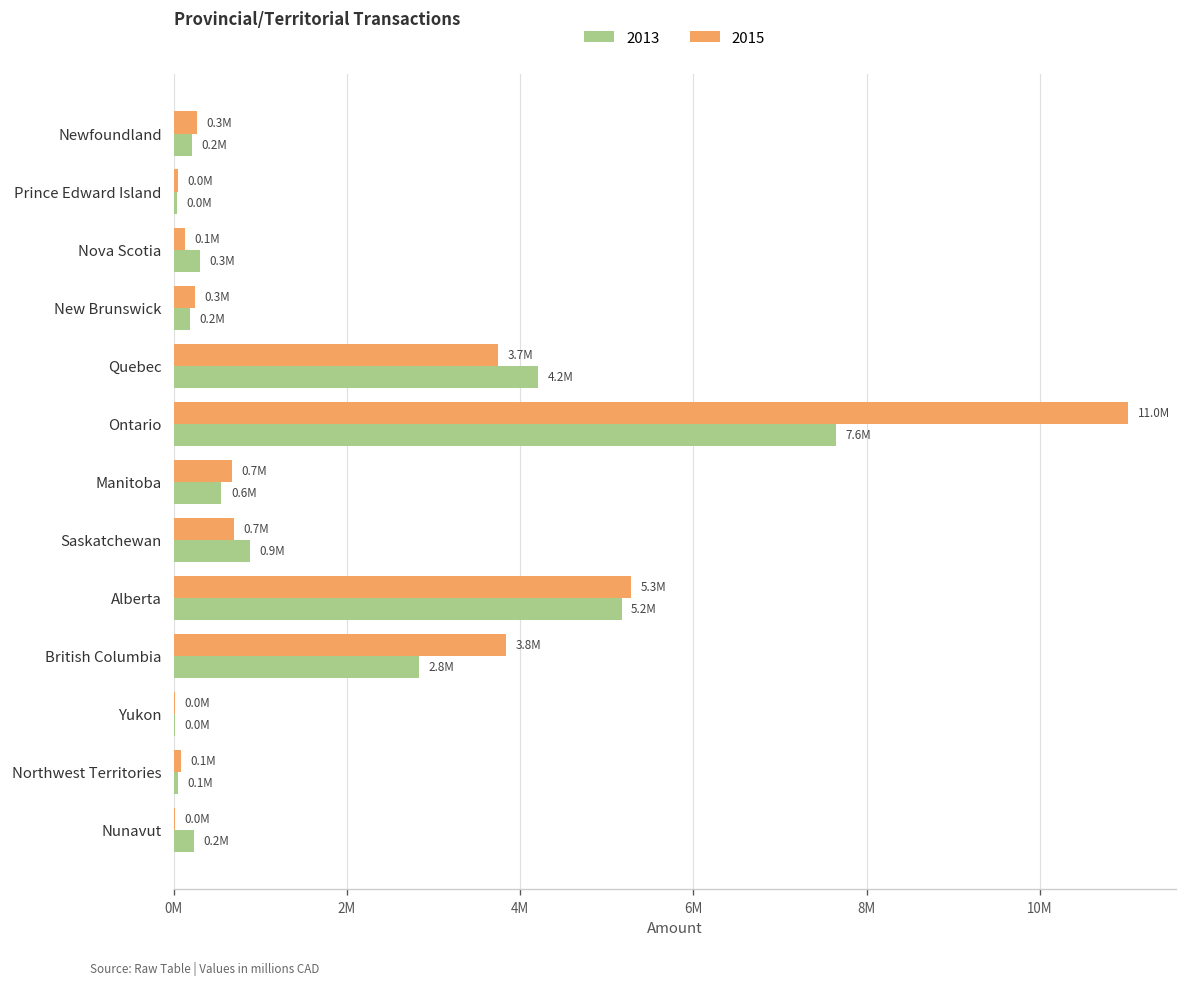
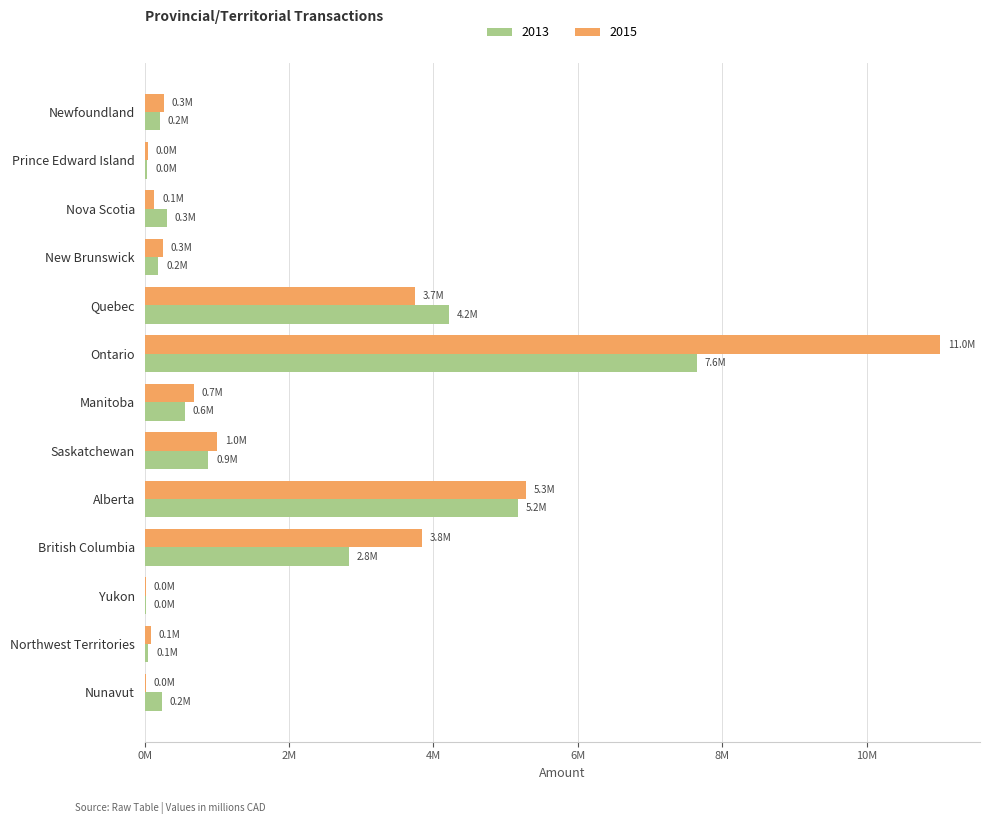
  {
    "2013": {
      "Newfoundland": "0.2M",
      "Nova Scotia": "0.3M",
      "New Brunswick": "0.2M",
      "Quebec": "4.2M",
      "Ontario": "7.6M",
      "Manitoba": "0.6M",
      "Saskatchewan": "0.9M",
      "Alberta": "5.2M",
      "British Columbia": "2.8M",
      "Northwest Territories": "0.1M",
      "Nunavut": "0.2M"
    },
    "2015": {
      "Newfoundland": "0.3M",
      "Nova Scotia": "0.1M",
      "New Brunswick": "0.3M",
      "Quebec": "3.7M",
      "Ontario": "11.0M",
      "Manitoba": "0.7M",
-     "Saskatchewan": "0.7M",
+     "Saskatchewan": "1.0M",
      "Alberta": "5.3M",
      "British Columbia": "3.8M",
      "Northwest Territories": "0.1M"
    }
  }
